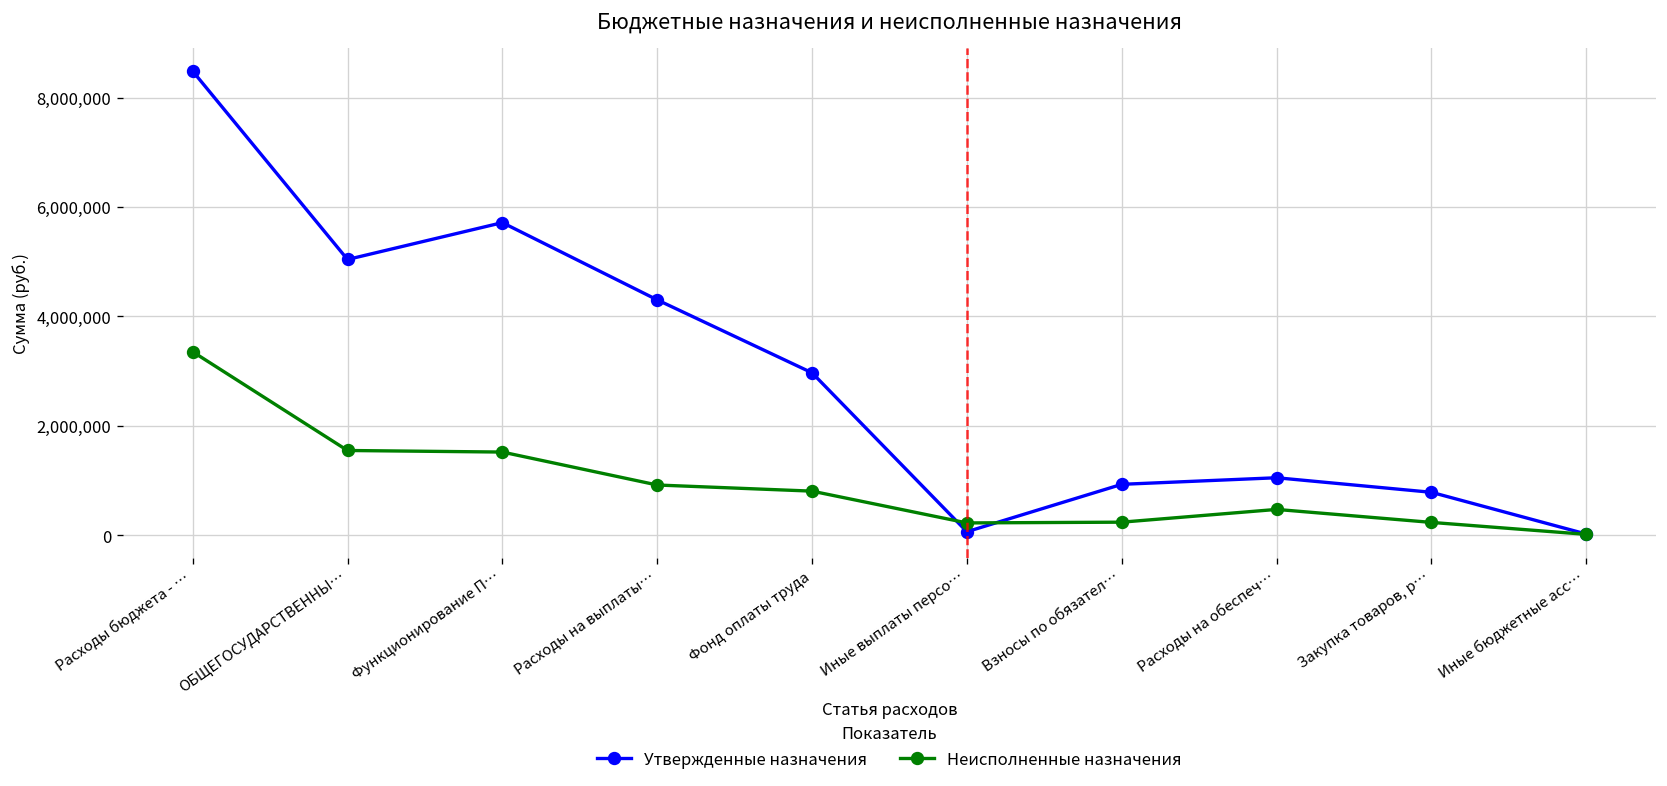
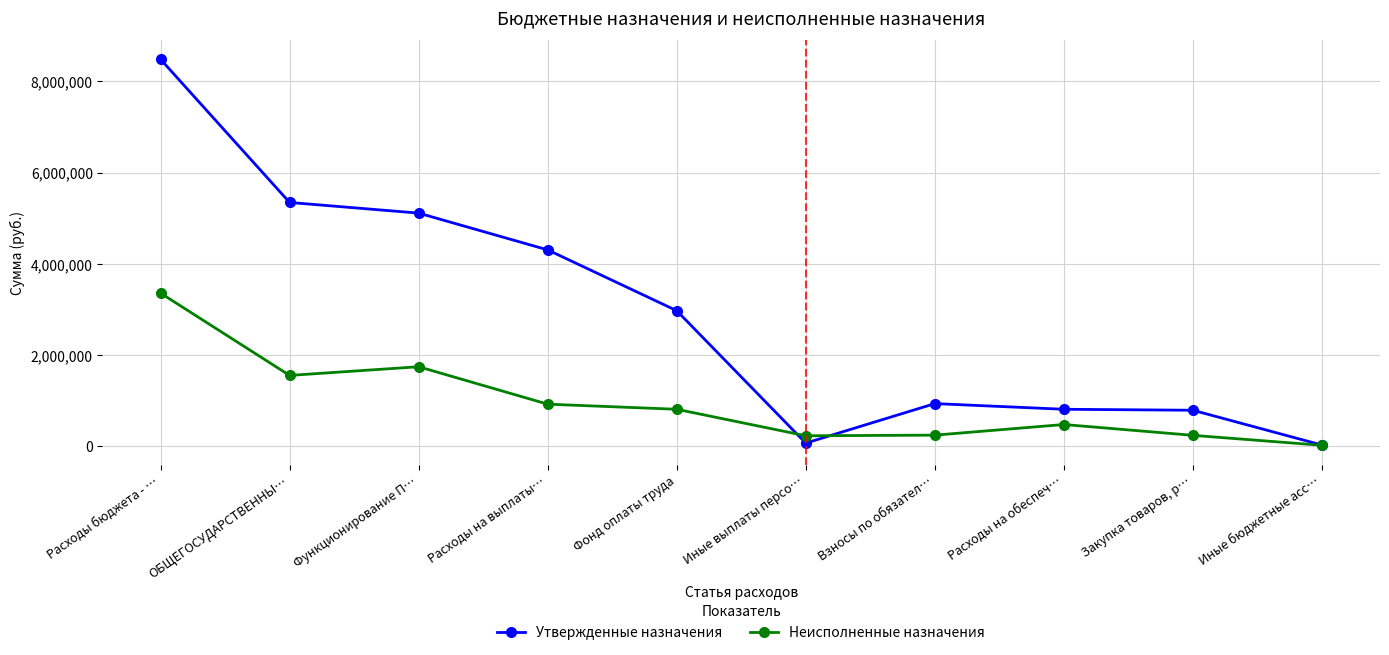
  {
    "Утвержденные назначения": {
      "Расходы бюджета - …": "8,500,000",
-     "ОБЩЕГОСУДАРСТВЕННЫ…": "5,000,000",
-     "Функционирование П…": "5,700,000",
+     "ОБЩЕГОСУДАРСТВЕННЫ…": "5,300,000",
+     "Функционирование П…": "5,100,000",
      "Расходы на выплаты…": "4,300,000",
      "Фонд оплаты труда": "3,000,000",
      "Иные выплаты персо…": "100,000",
      "Взносы по обязател…": "900,000",
-     "Расходы на обеспеч…": "1,100,000",
+     "Расходы на обеспеч…": "800,000",
      "Закупка товаров, р…": "800,000"
    },
    "Неисполненные назначения": {
      "Расходы бюджета - …": "3,400,000",
      "ОБЩЕГОСУДАРСТВЕННЫ…": "1,500,000",
-     "Функционирование П…": "1,500,000",
+     "Функционирование П…": "1,700,000",
      "Расходы на выплаты…": "900,000",
      "Фонд оплаты труда": "800,000",
      "Иные выплаты персо…": "200,000",
      "Взносы по обязател…": "200,000",
      "Расходы на обеспеч…": "500,000",
      "Закупка товаров, р…": "200,000"
    }
  }
